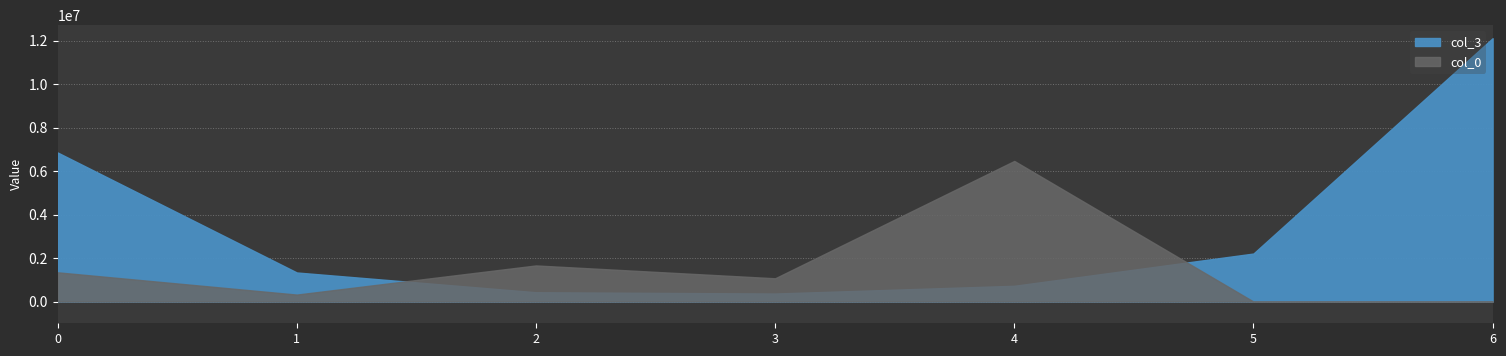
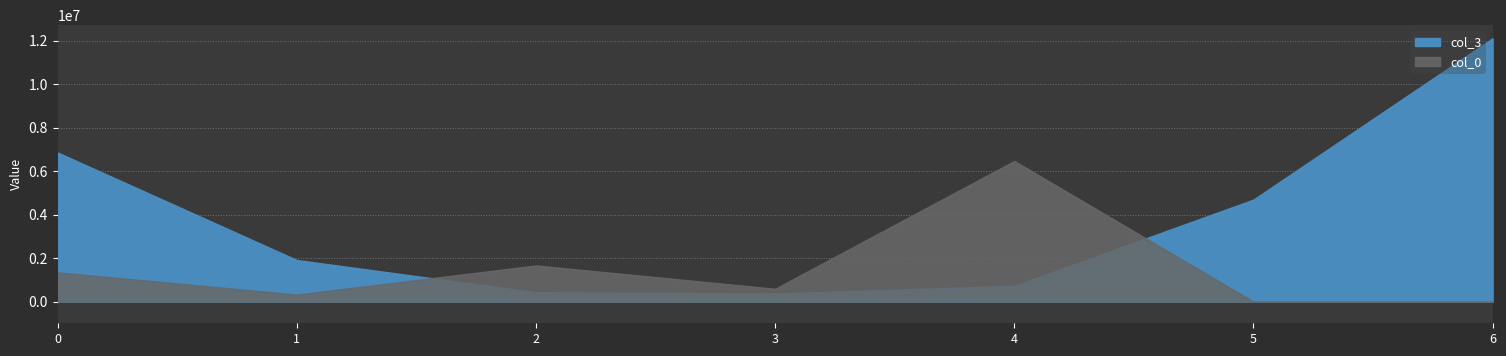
  {
    "col_3": {
      "0": 6900000,
-     "1": 1300000,
+     "1": 1900000,
      "2": 400000,
      "3": 400000,
      "4": 700000,
-     "5": 2200000,
+     "5": 4700000,
      "6": 12100000
    },
    "col_0": {
      "0": 1300000,
      "1": 300000,
      "2": 1700000,
-     "3": 1100000,
+     "3": 600000,
      "4": 6500000,
      "5": 0,
      "6": 0
    }
  }
